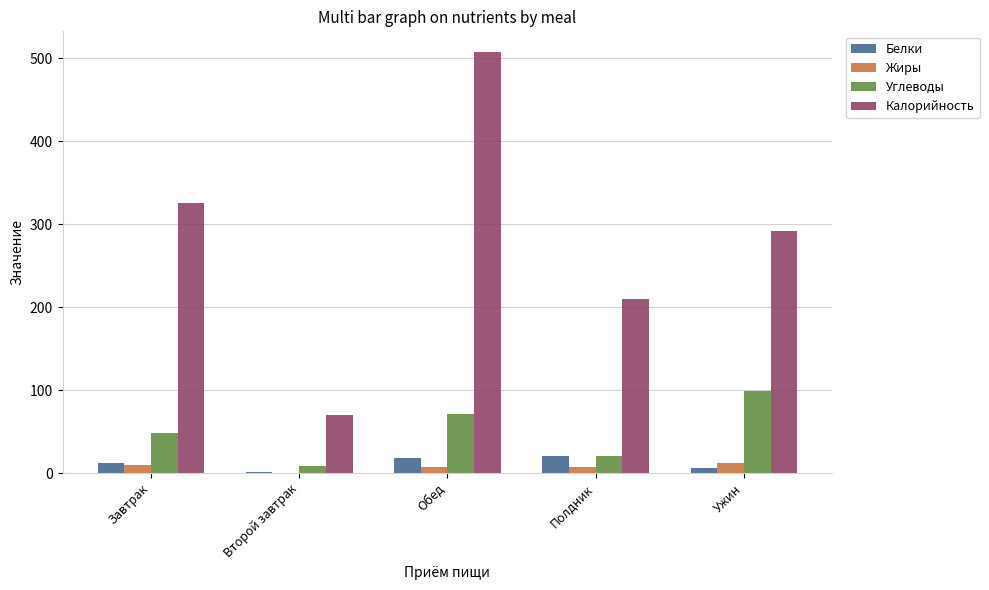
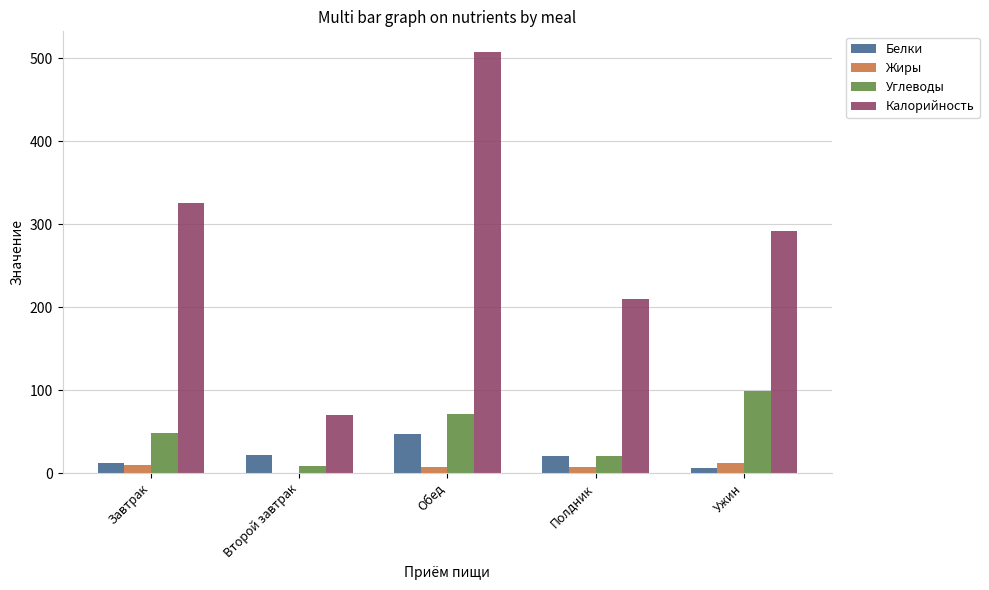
  {
    "Белки": {
      "Завтрак": 10,
-     "Второй завтрак": 0,
-     "Обед": 20,
+     "Второй завтрак": 20,
+     "Обед": 50,
      "Полдник": 20,
      "Ужин": 10
    },
    "Жиры": {
      "Завтрак": 10,
      "Обед": 10,
      "Полдник": 10,
      "Ужин": 10
    },
    "Углеводы": {
      "Завтрак": 50,
      "Второй завтрак": 10,
      "Обед": 70,
      "Полдник": 20,
      "Ужин": 100
    },
    "Калорийность": {
      "Завтрак": 330,
      "Второй завтрак": 70,
      "Обед": 510,
      "Полдник": 210,
      "Ужин": 290
    }
  }
